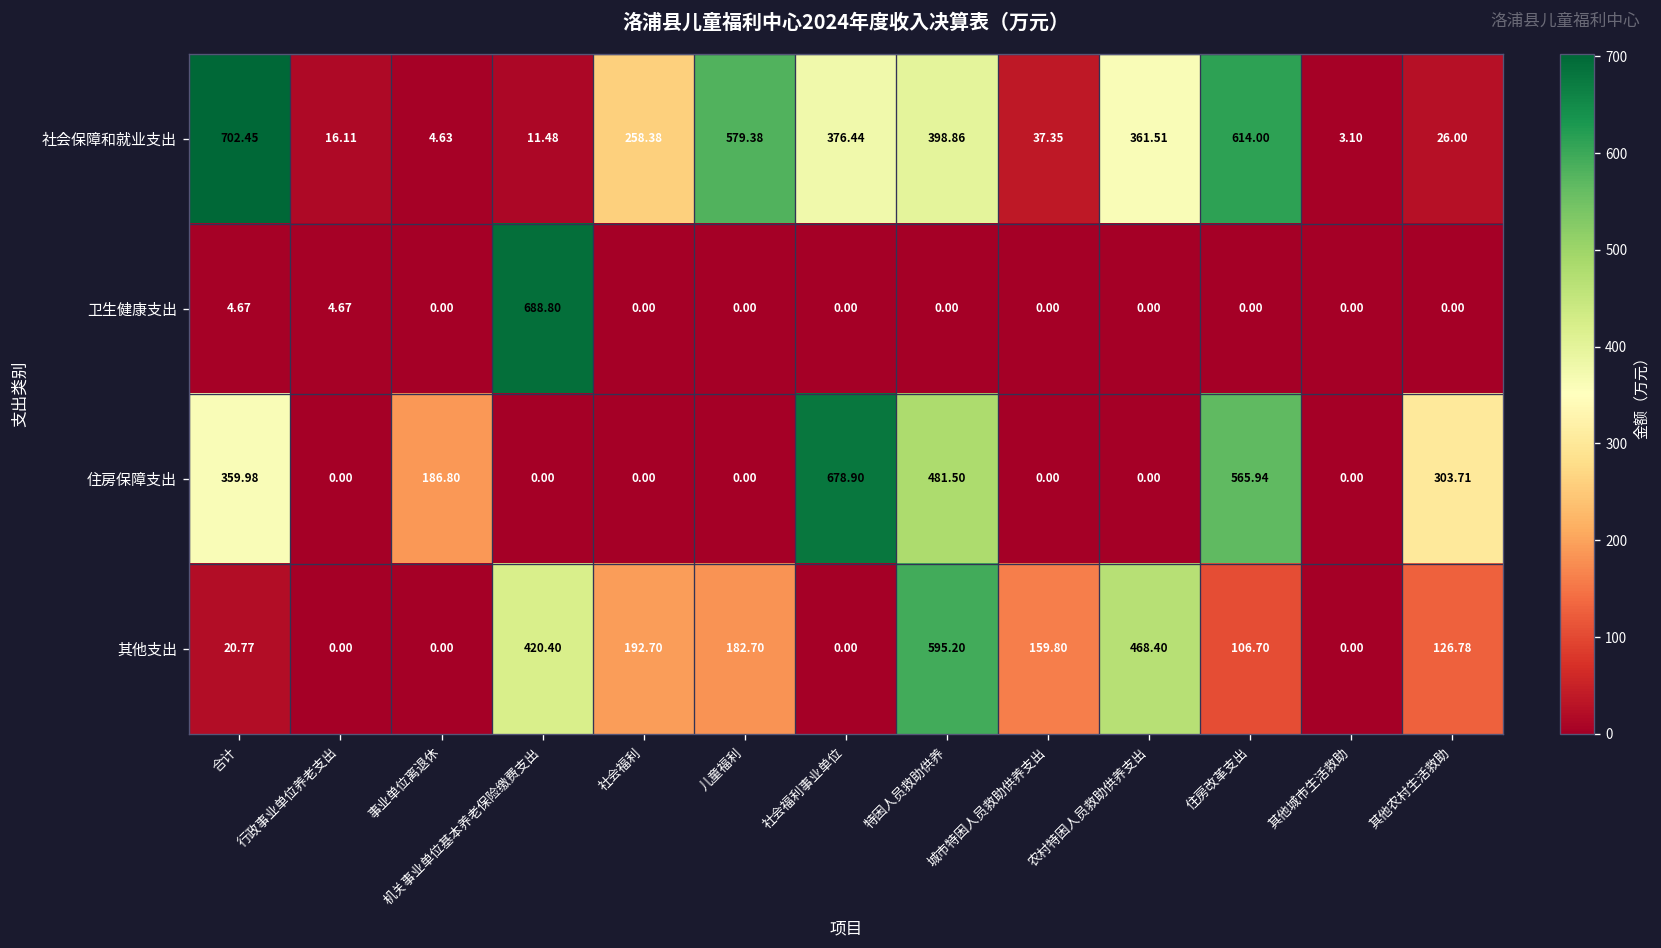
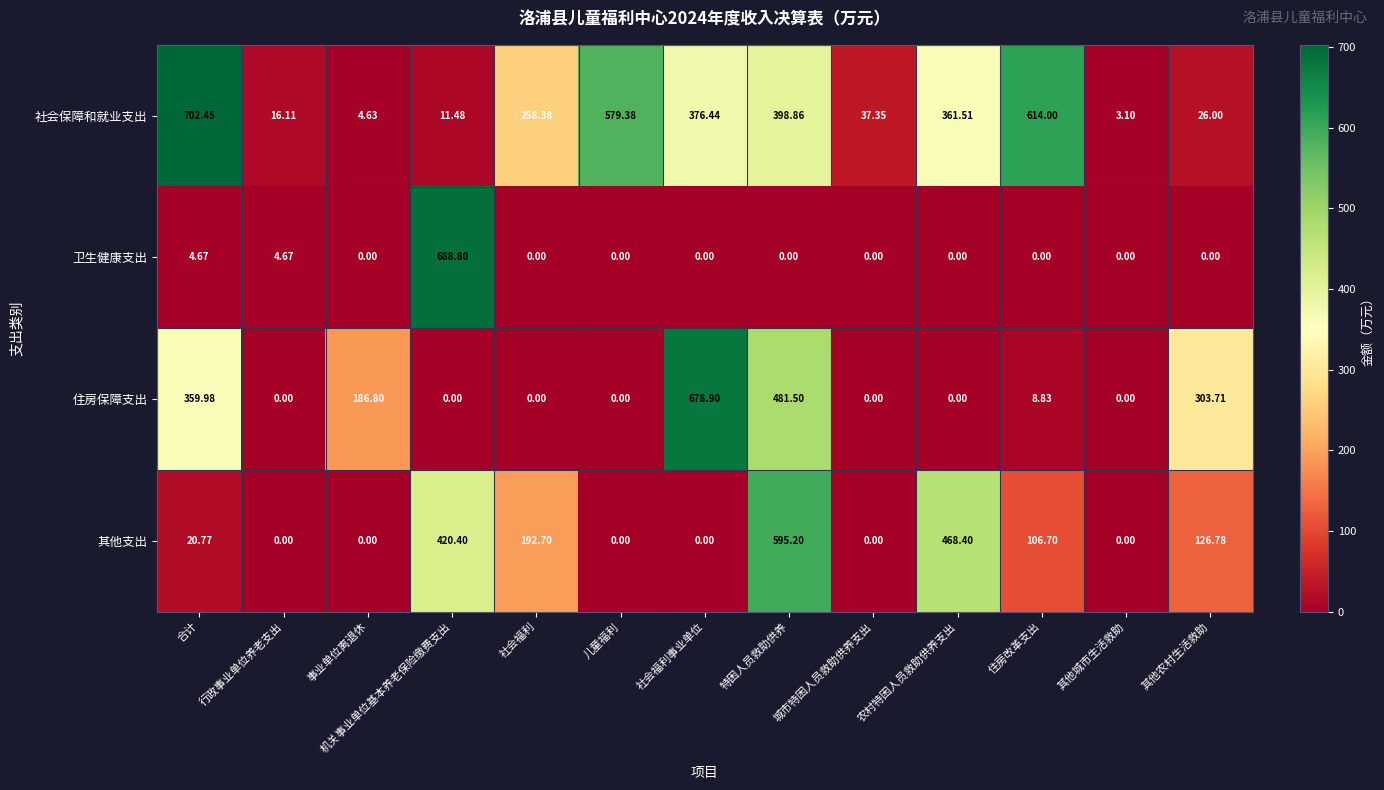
  {
    "社会保障和就业支出": {
      "合计": 702.45,
      "行政事业单位养老支出": 16.11,
      "事业单位离退休": 4.63,
      "机关事业单位基本养老保险缴费支出": 11.48,
      "社会福利": 258.38,
      "儿童福利": 579.38,
      "社会福利事业单位": 376.44,
      "特困人员救助供养": 398.86,
      "城市特困人员救助供养支出": 37.35,
      "农村特困人员救助供养支出": 361.51,
      "住房改革支出": 614.00,
      "其他城市生活救助": 3.10,
      "其他农村生活救助": 26.00
    },
    "卫生健康支出": {
      "合计": 4.67,
      "行政事业单位养老支出": 4.67,
      "事业单位离退休": 0.00,
      "机关事业单位基本养老保险缴费支出": 688.80,
      "社会福利": 0.00,
      "儿童福利": 0.00,
      "社会福利事业单位": 0.00,
      "特困人员救助供养": 0.00,
      "城市特困人员救助供养支出": 0.00,
      "农村特困人员救助供养支出": 0.00,
      "住房改革支出": 0.00,
      "其他城市生活救助": 0.00,
      "其他农村生活救助": 0.00
    },
    "住房保障支出": {
      "合计": 359.98,
      "行政事业单位养老支出": 0.00,
      "事业单位离退休": 186.80,
      "机关事业单位基本养老保险缴费支出": 0.00,
      "社会福利": 0.00,
      "儿童福利": 0.00,
      "社会福利事业单位": 678.90,
      "特困人员救助供养": 481.50,
      "城市特困人员救助供养支出": 0.00,
      "农村特困人员救助供养支出": 0.00,
-     "住房改革支出": 565.94,
+     "住房改革支出": 8.83,
      "其他城市生活救助": 0.00,
      "其他农村生活救助": 303.71
    },
    "其他支出": {
      "合计": 20.77,
      "行政事业单位养老支出": 0.00,
      "事业单位离退休": 0.00,
      "机关事业单位基本养老保险缴费支出": 420.40,
      "社会福利": 192.70,
-     "儿童福利": 182.70,
+     "儿童福利": 0.00,
      "社会福利事业单位": 0.00,
      "特困人员救助供养": 595.20,
-     "城市特困人员救助供养支出": 159.80,
+     "城市特困人员救助供养支出": 0.00,
      "农村特困人员救助供养支出": 468.40,
      "住房改革支出": 106.70,
      "其他城市生活救助": 0.00,
      "其他农村生活救助": 126.78
    }
  }
